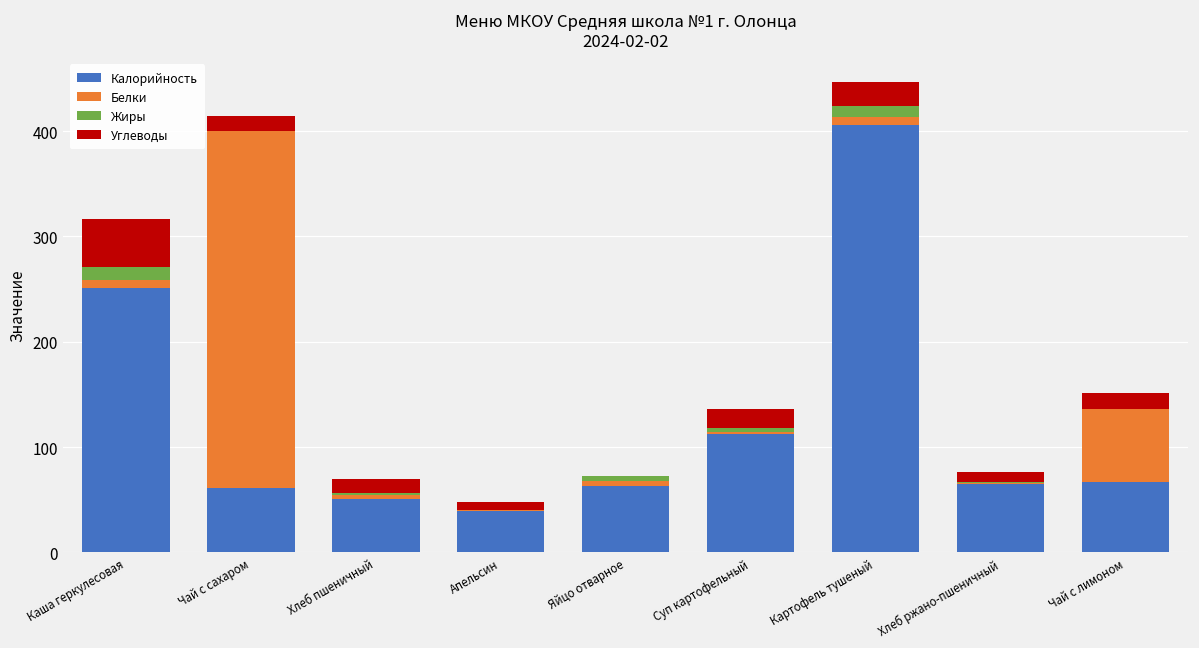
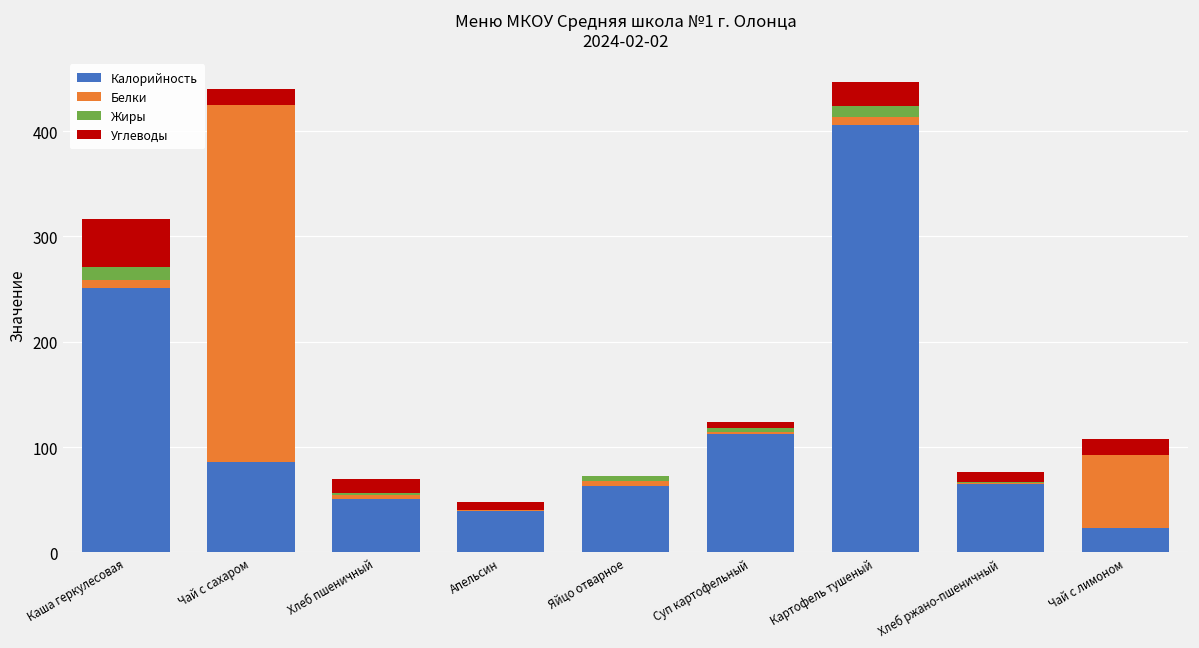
  {
    "Калорийность": {
      "Каша геркулесовая": 250,
-     "Чай с сахаром": 60,
+     "Чай с сахаром": 90,
      "Хлеб пшеничный": 50,
      "Апельсин": 40,
      "Яйцо отварное": 60,
      "Суп картофельный": 110,
      "Картофель тушеный": 410,
      "Хлеб ржано-пшеничный": 70,
-     "Чай с лимоном": 70
+     "Чай с лимоном": 20
    },
    "Белки": {
      "Каша геркулесовая": 10,
      "Чай с сахаром": 340,
      "Хлеб пшеничный": 0,
      "Яйцо отварное": 10,
      "Суп картофельный": 0,
      "Картофель тушеный": 10,
      "Чай с лимоном": 70
    },
    "Жиры": {
      "Каша геркулесовая": 10,
      "Чай с сахаром": 0,
      "Яйцо отварное": 0,
      "Суп картофельный": 0,
      "Картофель тушеный": 10
    },
    "Углеводы": {
      "Каша геркулесовая": 50,
      "Чай с сахаром": 20,
      "Хлеб пшеничный": 10,
      "Апельсин": 10,
-     "Суп картофельный": 20,
+     "Суп картофельный": 10,
      "Картофель тушеный": 20,
      "Хлеб ржано-пшеничный": 10,
      "Чай с лимоном": 20
    }
  }
